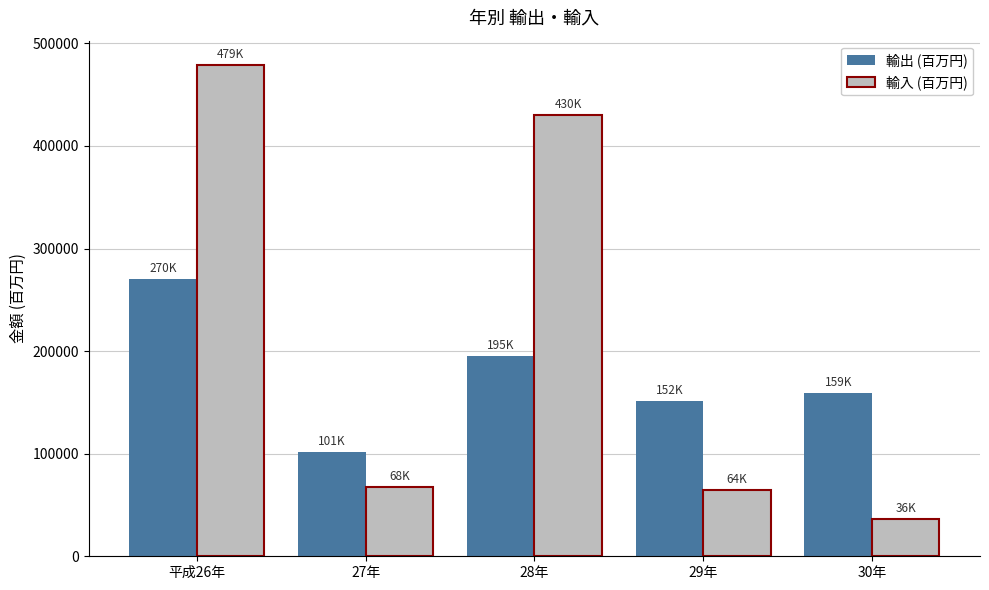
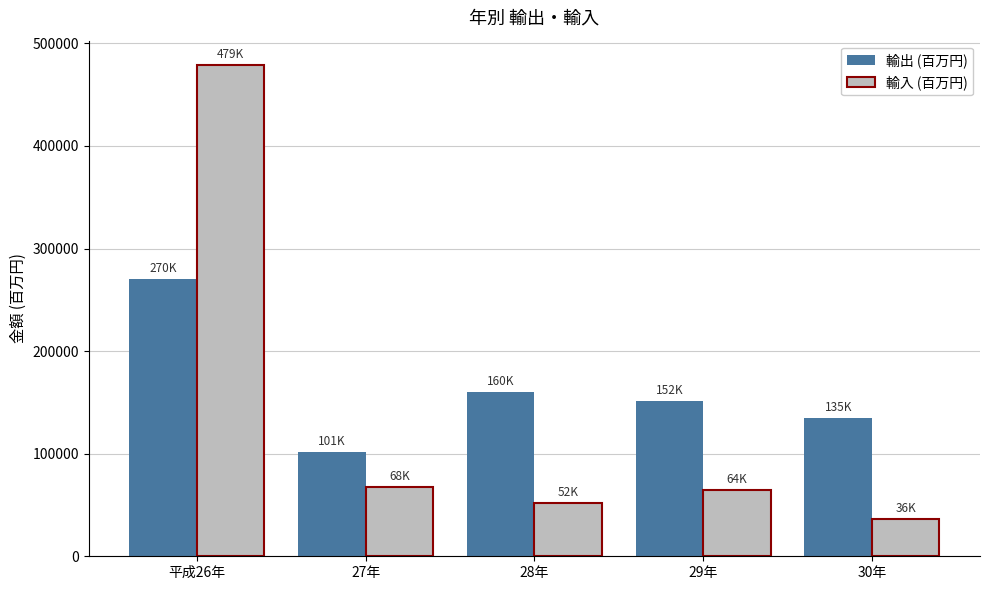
  {
    "輸出 (百万円)": {
      "平成26年": "270K",
      "27年": "101K",
-     "28年": "195K",
+     "28年": "160K",
      "29年": "152K",
-     "30年": "159K"
+     "30年": "135K"
    },
    "輸入 (百万円)": {
      "平成26年": "479K",
      "27年": "68K",
-     "28年": "430K",
+     "28年": "52K",
      "29年": "64K",
      "30年": "36K"
    }
  }
